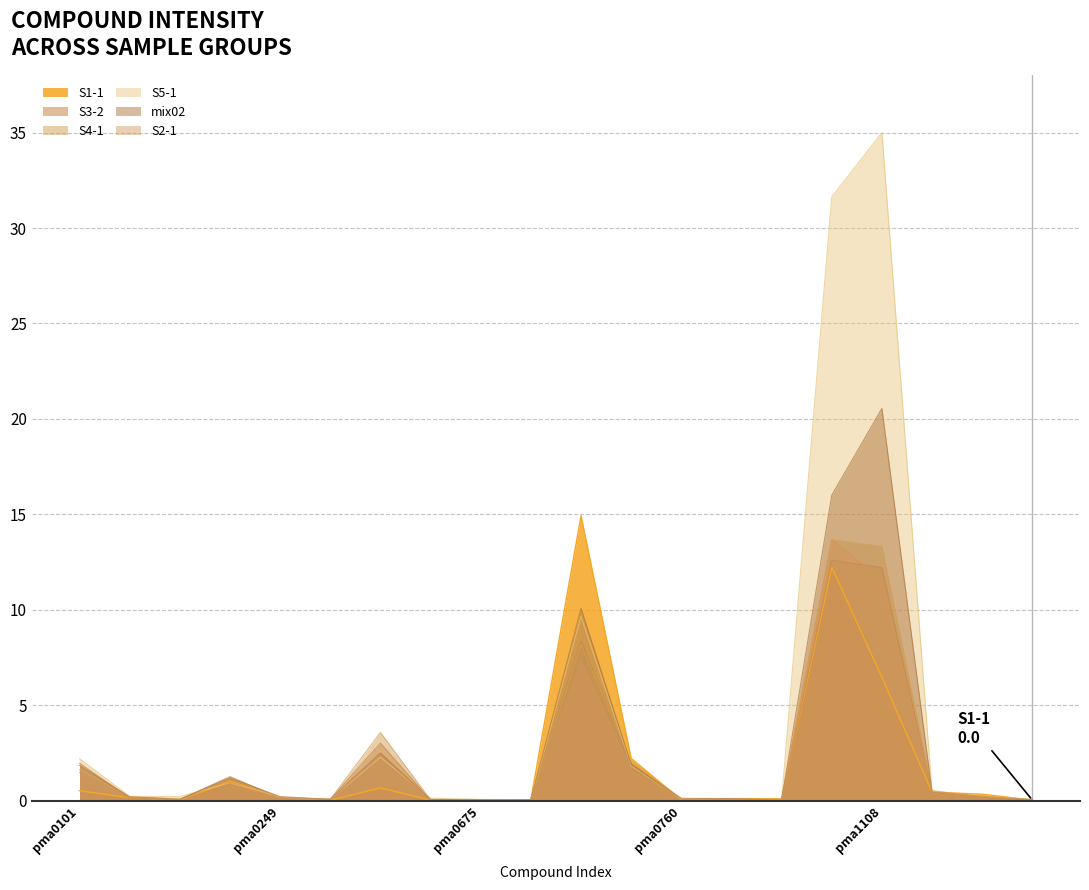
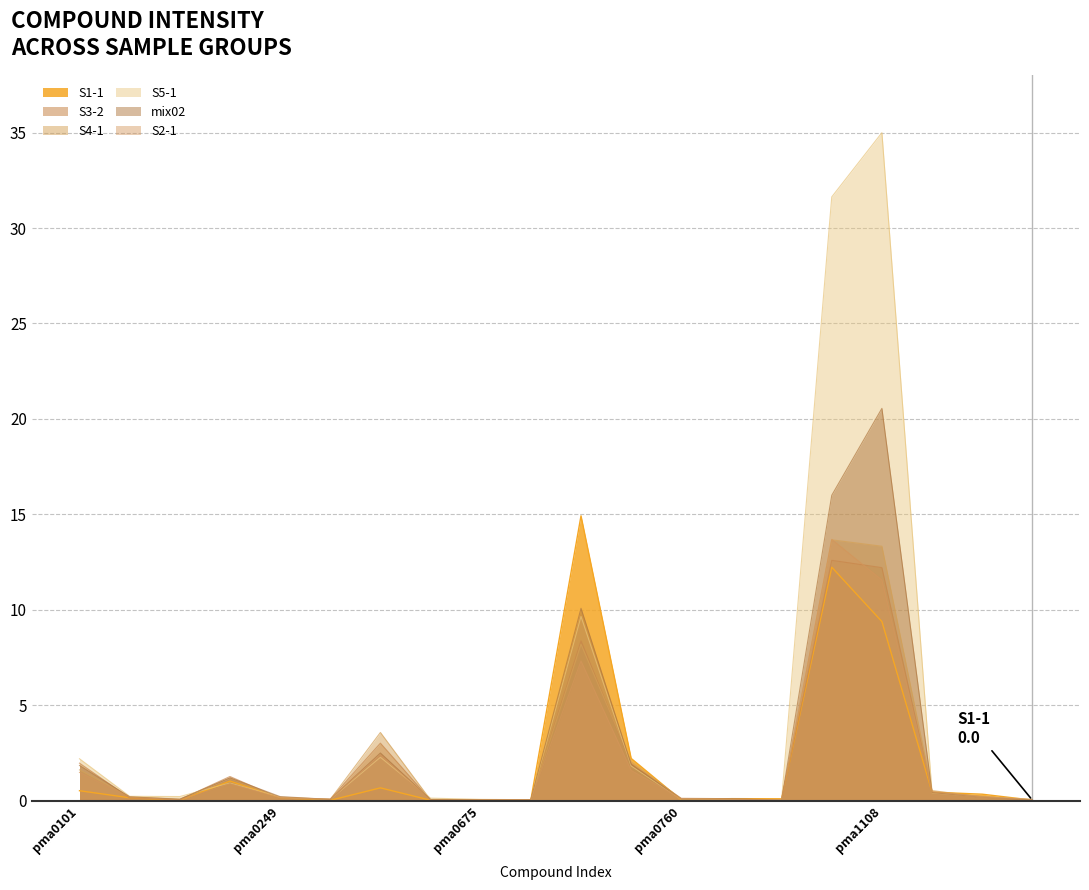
  {
    "S1-1": {
      "pma0101": 0.5,
-     "pma1108": 6.5
+     "pma1108": 9.4
    }
  }
